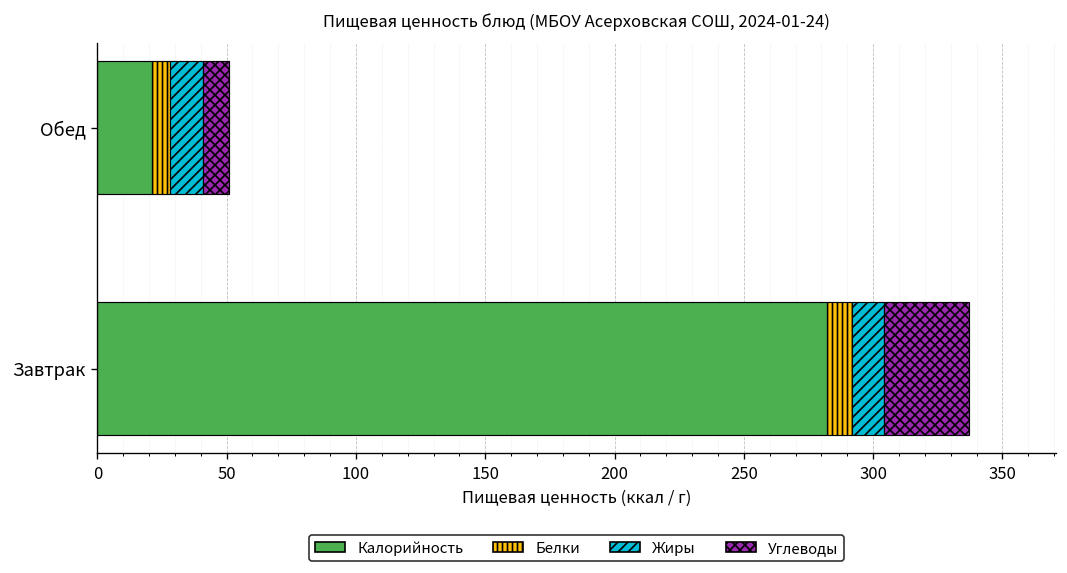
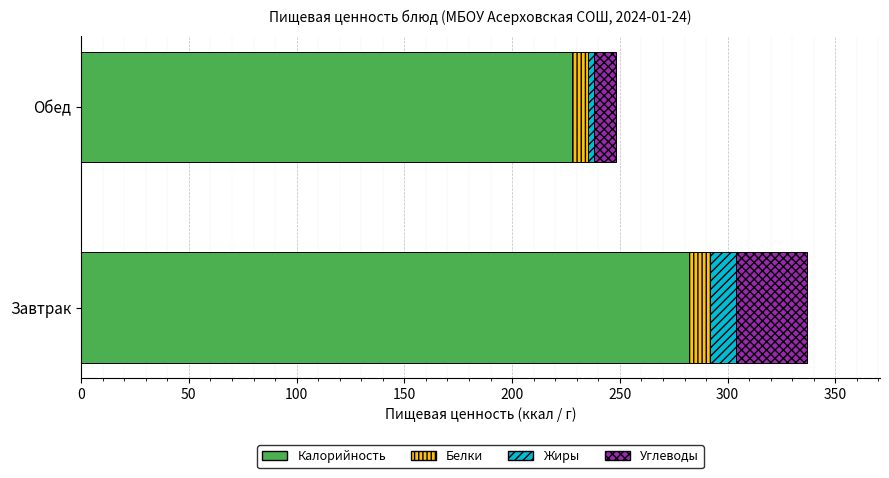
  {
    "Калорийность": {
-     "Обед": 21,
+     "Обед": 228,
      "Завтрак": 282
    },
    "Белки": {
      "Обед": 7,
      "Завтрак": 10
    },
    "Жиры": {
-     "Обед": 13,
+     "Обед": 3,
      "Завтрак": 12
    },
    "Углеводы": {
      "Обед": 10,
      "Завтрак": 33
    }
  }
